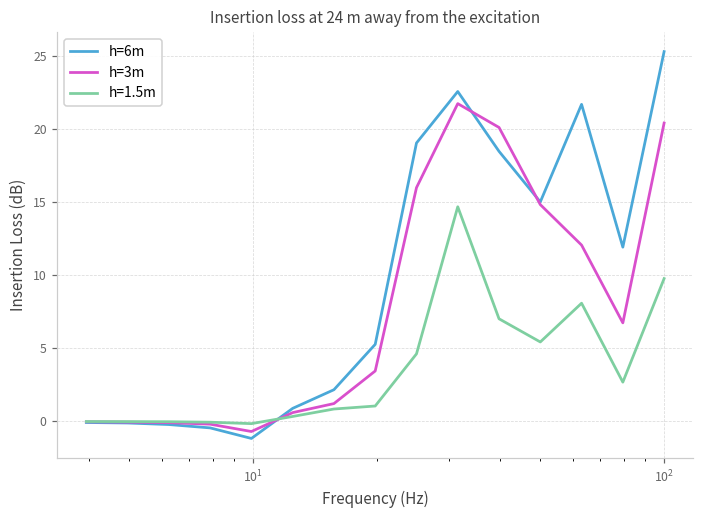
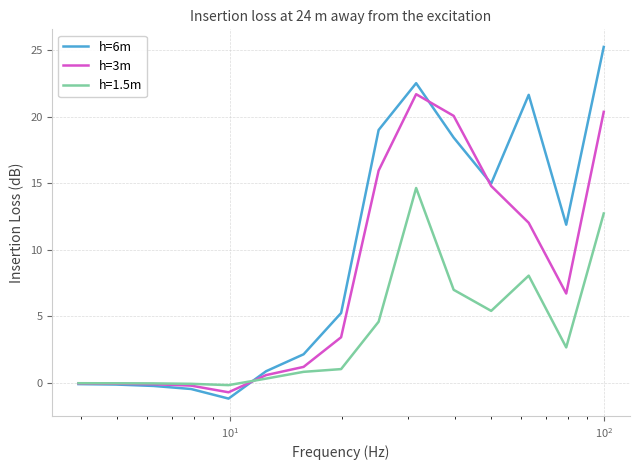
  {
    "h=6m": {
      "10^2": 25.3
    },
    "h=3m": {
      "10^2": 20.4
    },
    "h=1.5m": {
-     "10^2": 9.7
+     "10^2": 12.7
    }
  }
